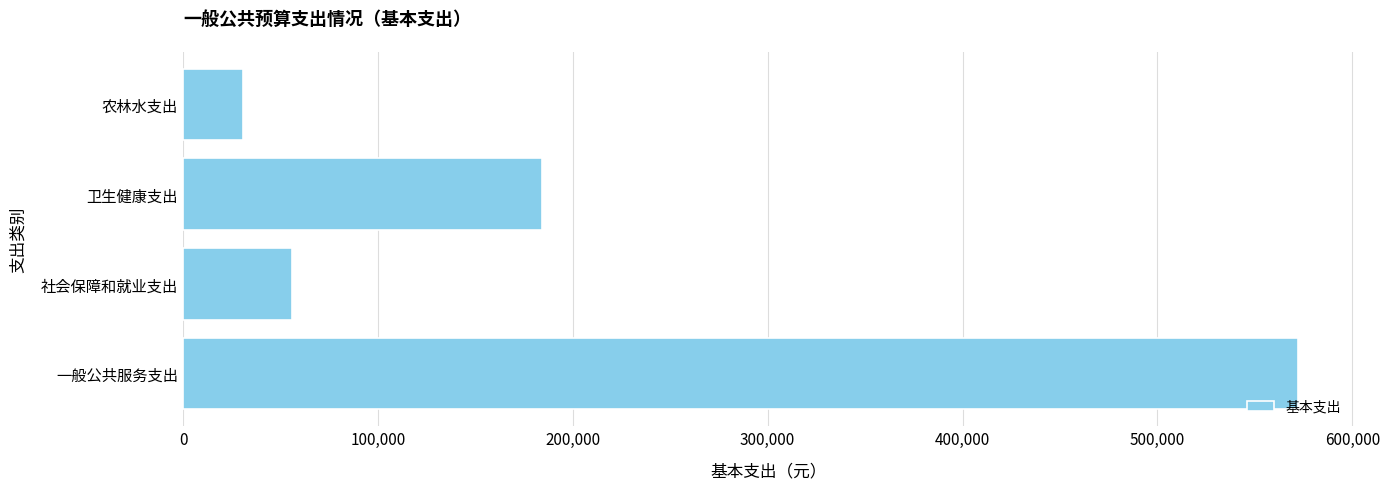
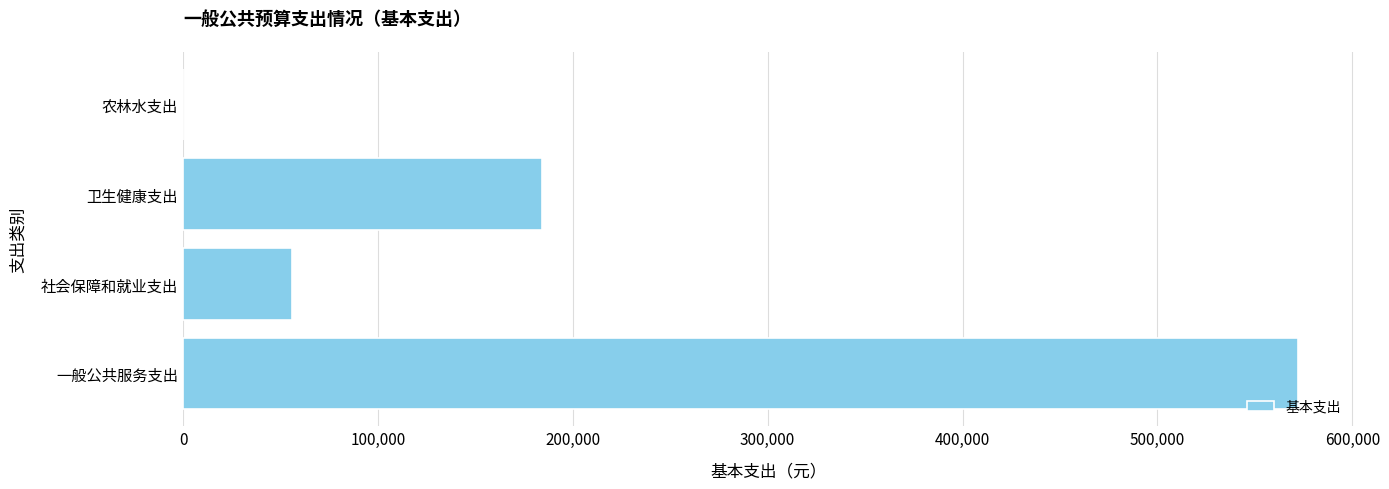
  {
-   "农林水支出": "31,000",
+   "农林水支出": "0",
    "卫生健康支出": "184,000",
    "社会保障和就业支出": "56,000",
    "一般公共服务支出": "572,000"
  }
